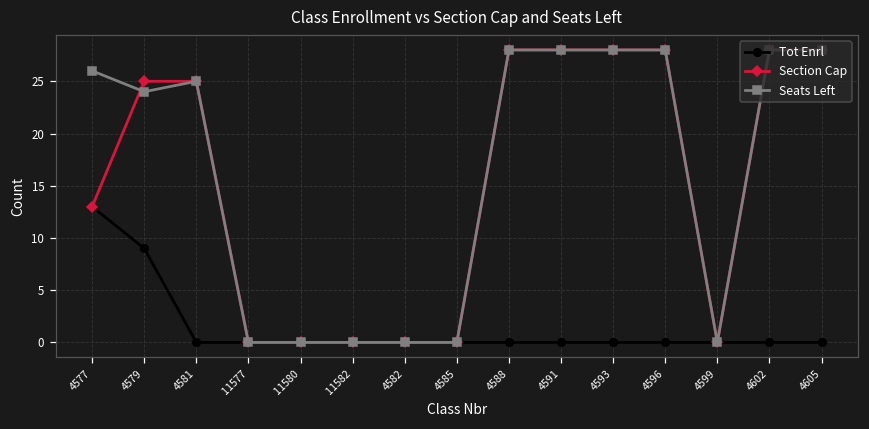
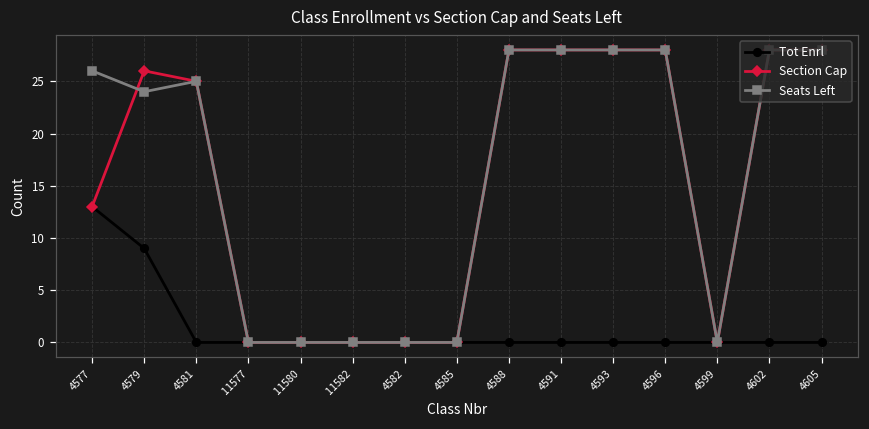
  {
    "Tot Enrl": {
      "4579": 9,
      "4581": 0,
      "4588": 0,
      "4591": 0,
      "4593": 0,
      "4596": 0,
      "4602": 0,
      "4605": 0
    },
    "Section Cap": {
-     "4579": 25
+     "4579": 26
    },
    "Seats Left": {
      "4577": 26,
      "4579": 24
    }
  }
